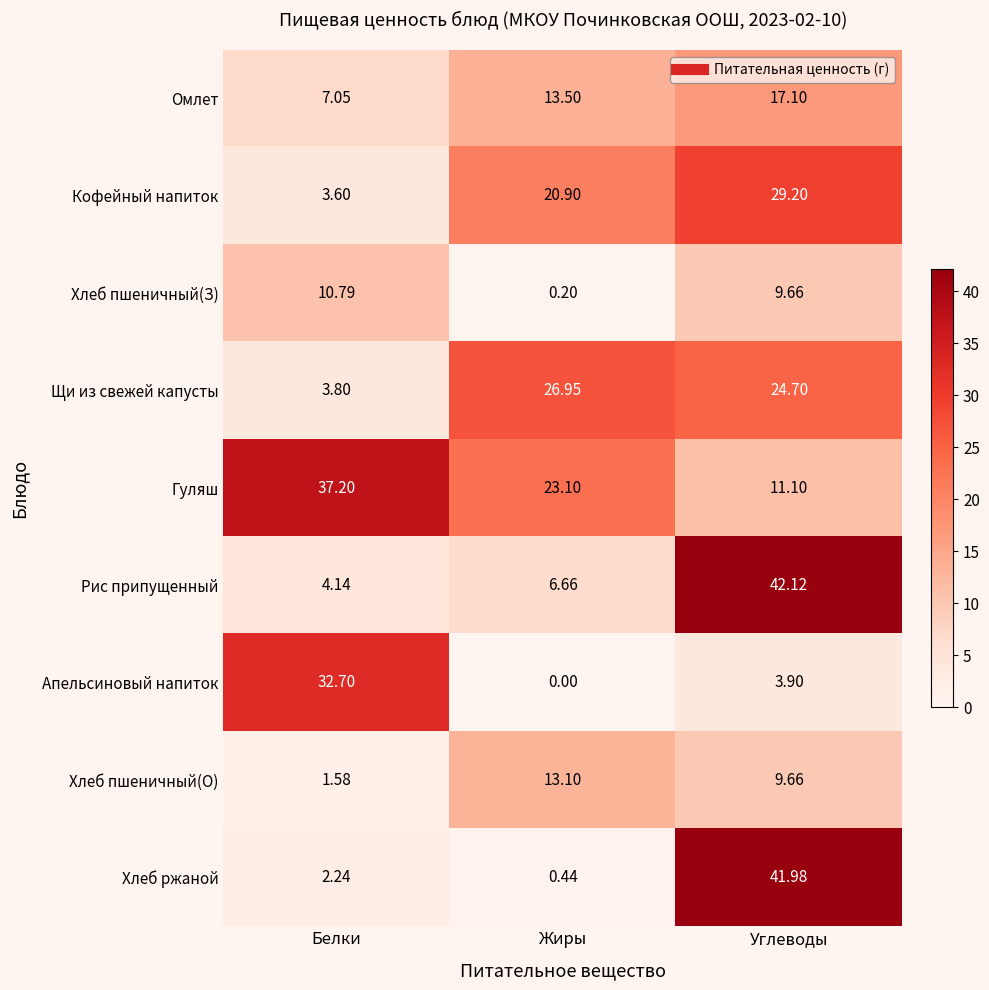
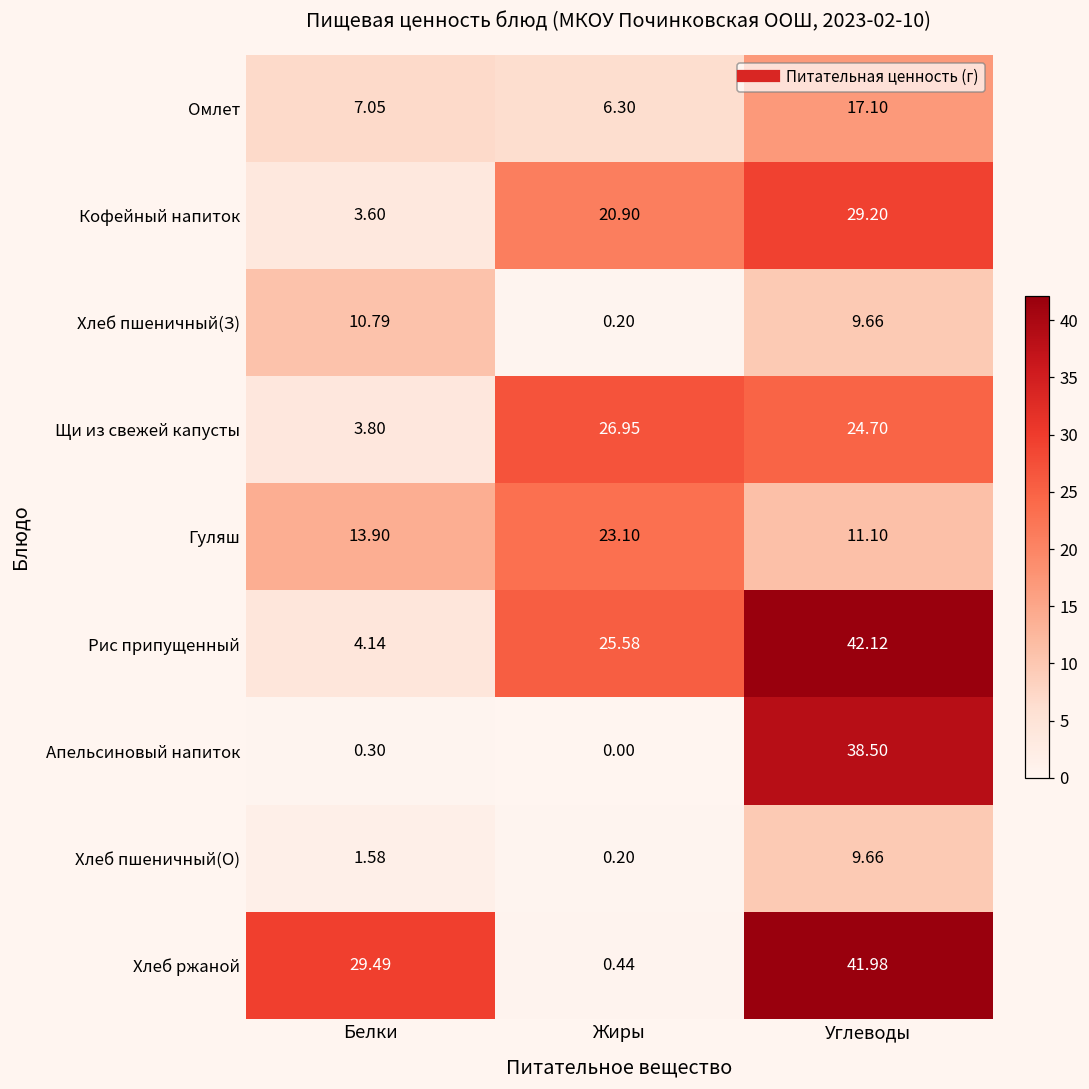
  {
    "Омлет": {
      "Белки": 7.05,
-     "Жиры": 13.50,
+     "Жиры": 6.30,
      "Углеводы": 17.10
    },
    "Кофейный напиток": {
      "Белки": 3.60,
      "Жиры": 20.90,
      "Углеводы": 29.20
    },
    "Хлеб пшеничный(З)": {
      "Белки": 10.79,
      "Жиры": 0.20,
      "Углеводы": 9.66
    },
    "Щи из свежей капусты": {
      "Белки": 3.80,
      "Жиры": 26.95,
      "Углеводы": 24.70
    },
    "Гуляш": {
-     "Белки": 37.20,
+     "Белки": 13.90,
      "Жиры": 23.10,
      "Углеводы": 11.10
    },
    "Рис припущенный": {
      "Белки": 4.14,
-     "Жиры": 6.66,
+     "Жиры": 25.58,
      "Углеводы": 42.12
    },
    "Апельсиновый напиток": {
-     "Белки": 32.70,
+     "Белки": 0.30,
      "Жиры": 0.00,
-     "Углеводы": 3.90
+     "Углеводы": 38.50
    },
    "Хлеб пшеничный(О)": {
      "Белки": 1.58,
-     "Жиры": 13.10,
+     "Жиры": 0.20,
      "Углеводы": 9.66
    },
    "Хлеб ржаной": {
-     "Белки": 2.24,
+     "Белки": 29.49,
      "Жиры": 0.44,
      "Углеводы": 41.98
    }
  }
